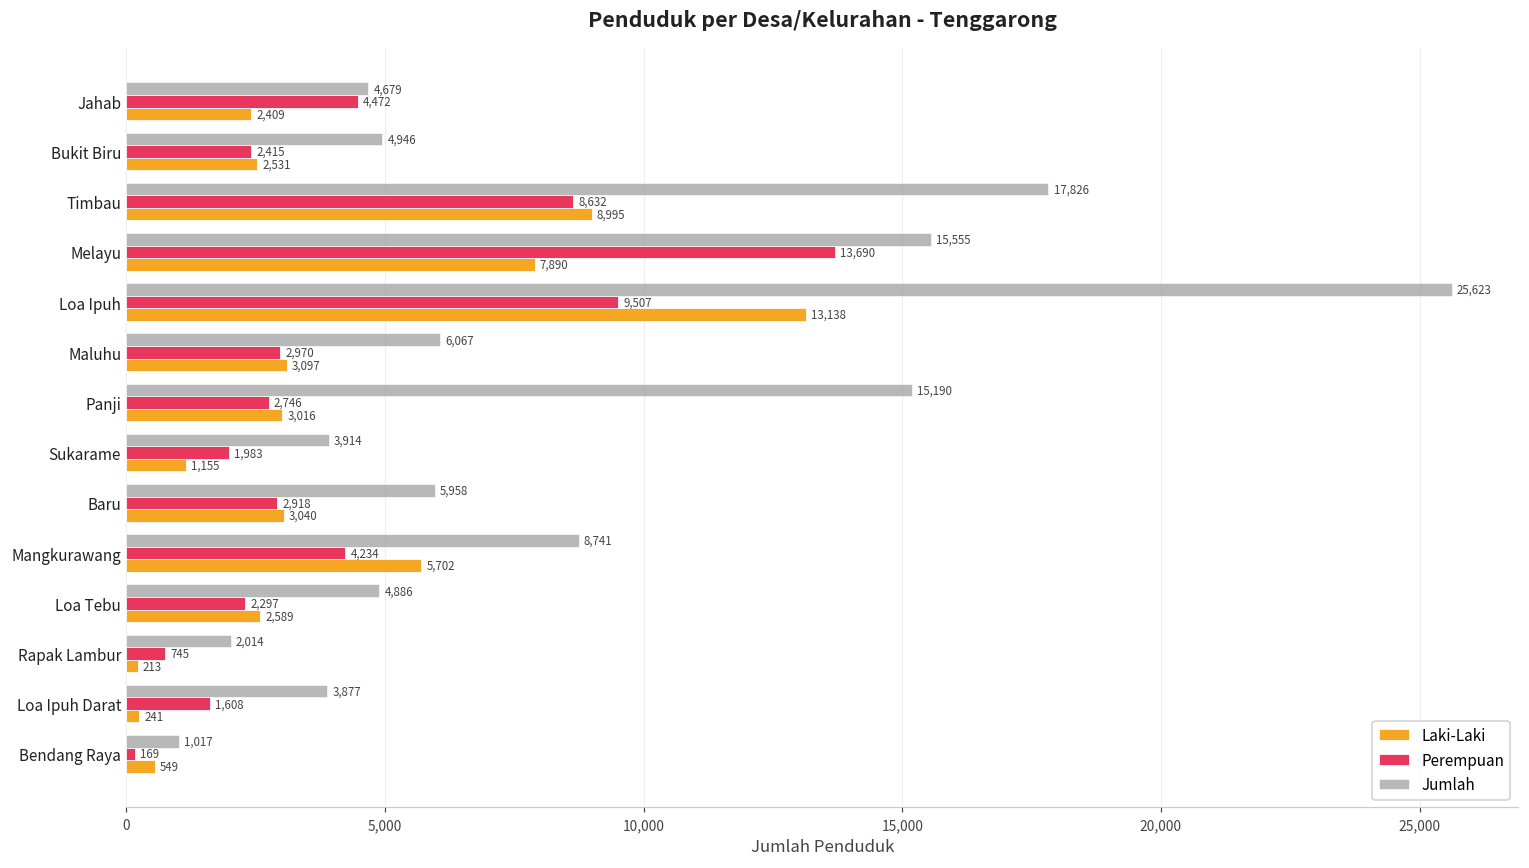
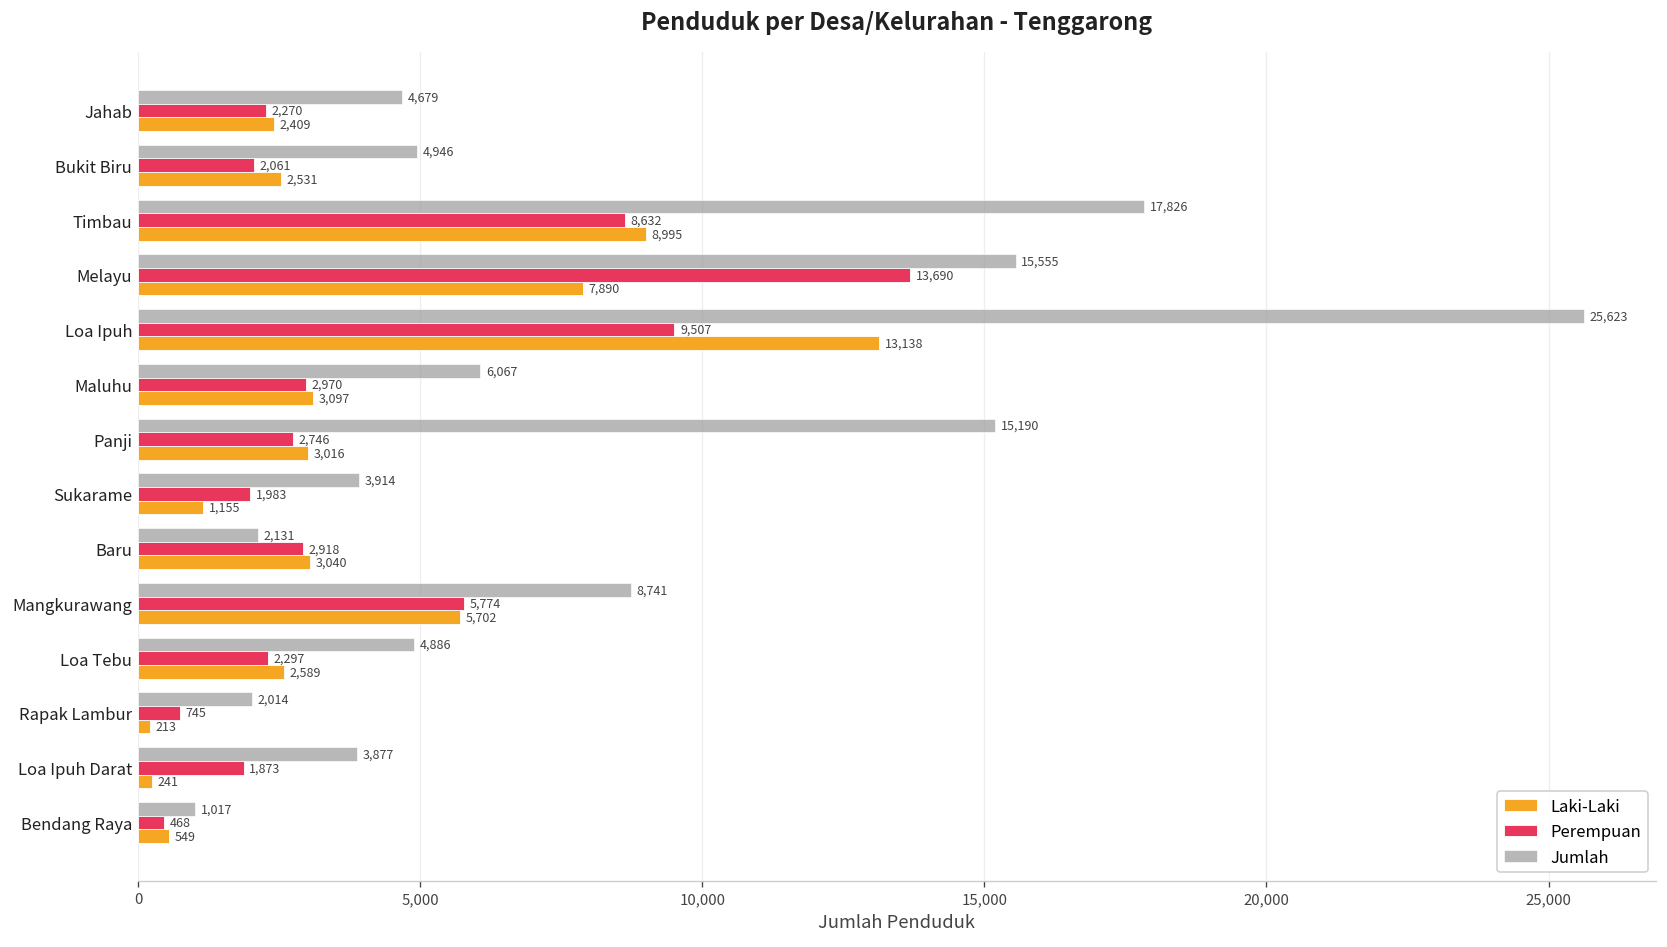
  {
    "Laki-Laki": {
      "Jahab": "2,409",
      "Bukit Biru": "2,531",
      "Timbau": "8,995",
      "Melayu": "7,890",
      "Loa Ipuh": "13,138",
      "Maluhu": "3,097",
      "Panji": "3,016",
      "Sukarame": "1,155",
      "Baru": "3,040",
      "Mangkurawang": "5,702",
      "Loa Tebu": "2,589",
      "Rapak Lambur": "213",
      "Loa Ipuh Darat": "241",
      "Bendang Raya": "549"
    },
    "Perempuan": {
-     "Jahab": "4,472",
-     "Bukit Biru": "2,415",
+     "Jahab": "2,270",
+     "Bukit Biru": "2,061",
      "Timbau": "8,632",
      "Melayu": "13,690",
      "Loa Ipuh": "9,507",
      "Maluhu": "2,970",
      "Panji": "2,746",
      "Sukarame": "1,983",
      "Baru": "2,918",
-     "Mangkurawang": "4,234",
+     "Mangkurawang": "5,774",
      "Loa Tebu": "2,297",
      "Rapak Lambur": "745",
-     "Loa Ipuh Darat": "1,608",
-     "Bendang Raya": "169"
+     "Loa Ipuh Darat": "1,873",
+     "Bendang Raya": "468"
    },
    "Jumlah": {
      "Jahab": "4,679",
      "Bukit Biru": "4,946",
      "Timbau": "17,826",
      "Melayu": "15,555",
      "Loa Ipuh": "25,623",
      "Maluhu": "6,067",
      "Panji": "15,190",
      "Sukarame": "3,914",
-     "Baru": "5,958",
+     "Baru": "2,131",
      "Mangkurawang": "8,741",
      "Loa Tebu": "4,886",
      "Rapak Lambur": "2,014",
      "Loa Ipuh Darat": "3,877",
      "Bendang Raya": "1,017"
    }
  }
